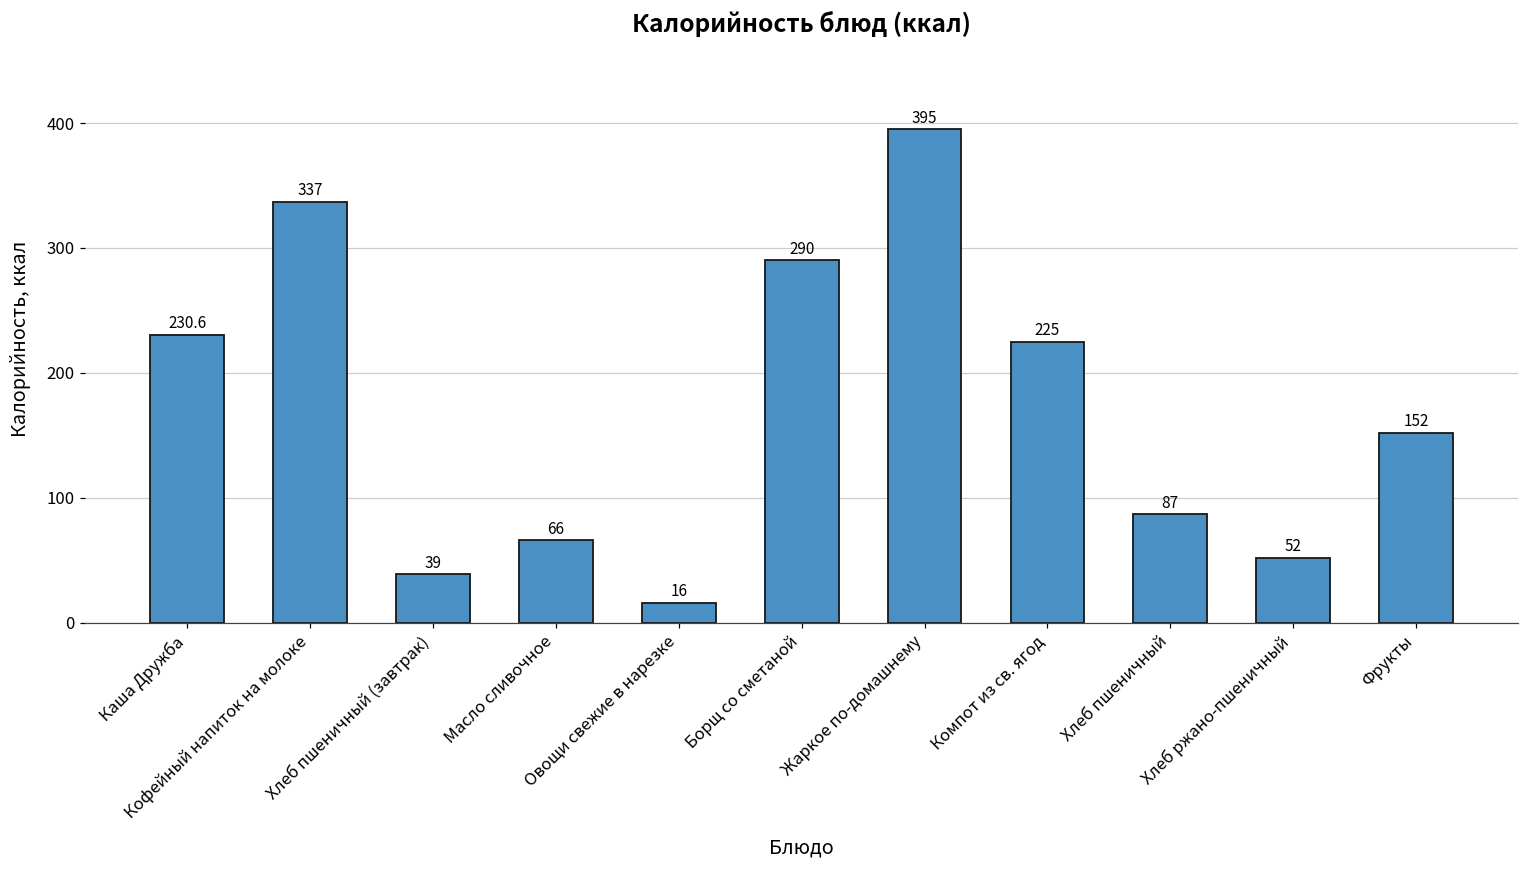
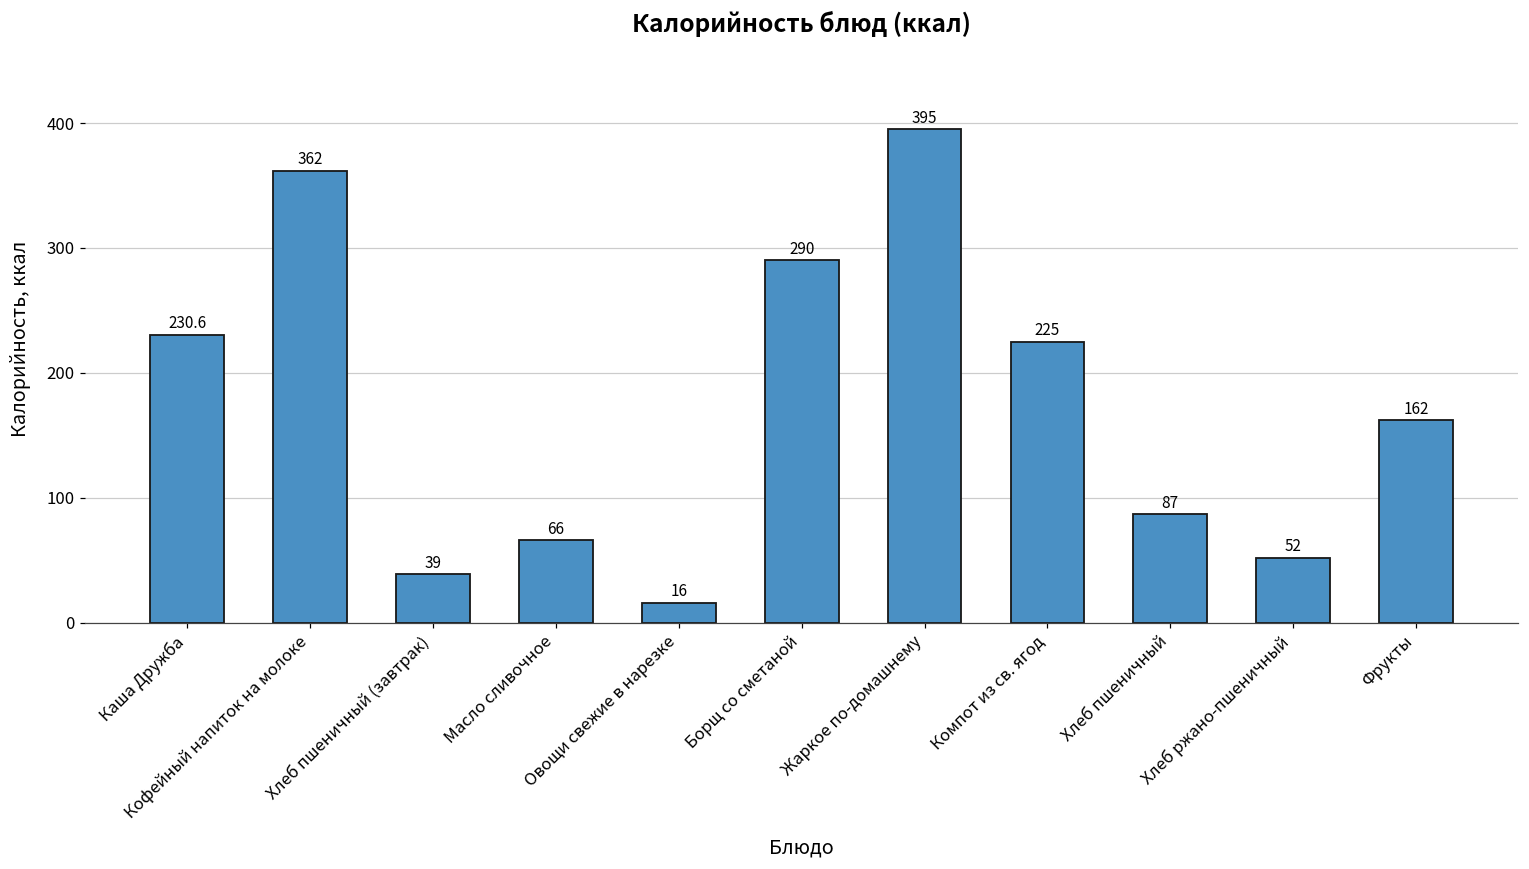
  {
    "Каша Дружба": 230.6,
-   "Кофейный напиток на молоке": 337,
+   "Кофейный напиток на молоке": 362,
    "Хлеб пшеничный (завтрак)": 39,
    "Масло сливочное": 66,
    "Овощи свежие в нарезке": 16,
    "Борщ со сметаной": 290,
    "Жаркое по-домашнему": 395,
    "Компот из св. ягод": 225,
    "Хлеб пшеничный": 87,
    "Хлеб ржано-пшеничный": 52,
-   "Фрукты": 152
+   "Фрукты": 162
  }
